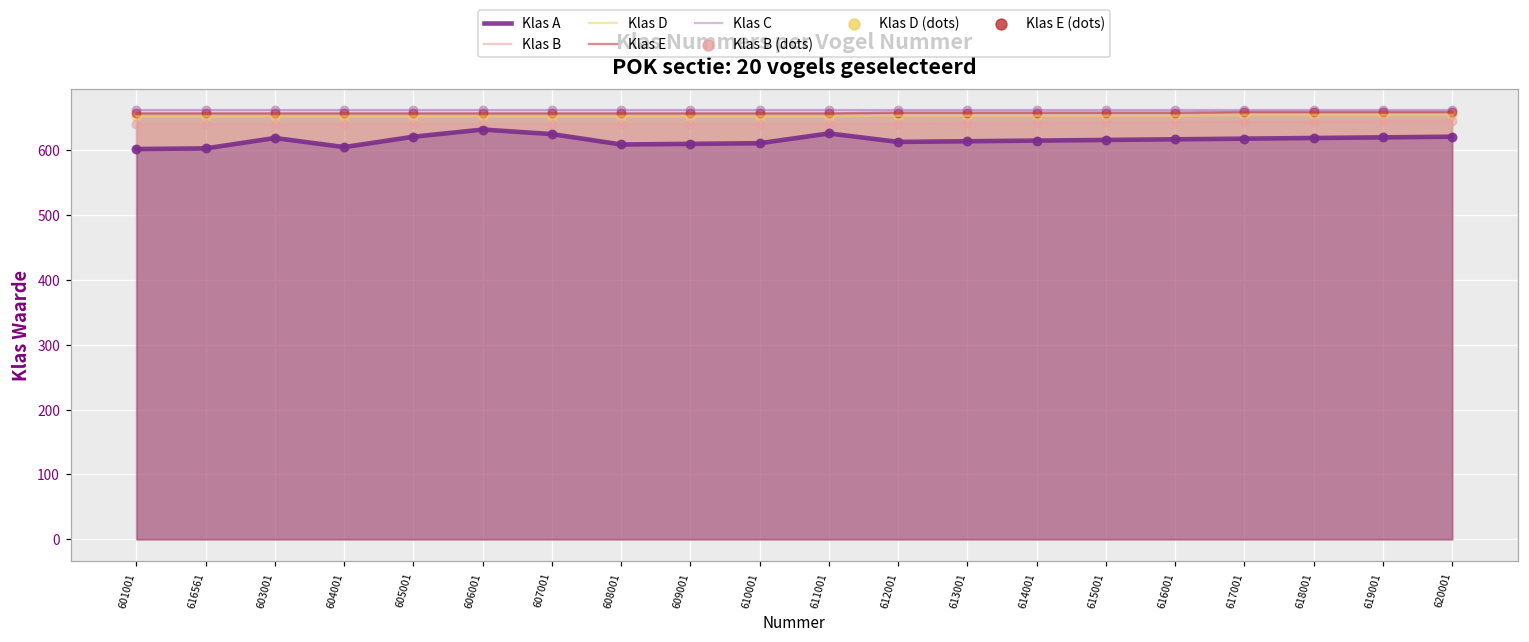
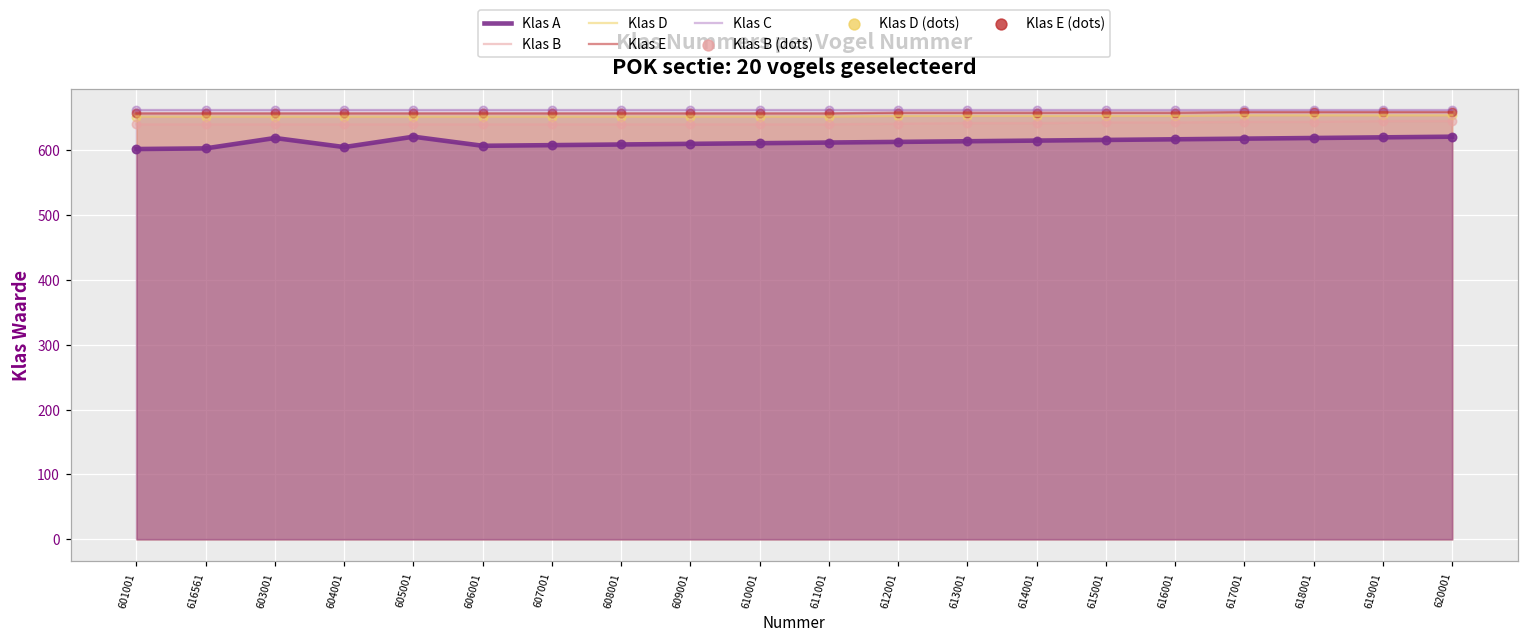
  {
    "Klas A": {
      "601001": 600,
      "616561": 600,
      "603001": 620,
      "604001": 600,
      "605001": 620,
-     "606001": 630,
-     "607001": 620,
+     "606001": 610,
+     "607001": 610,
      "608001": 610,
      "609001": 610,
      "610001": 610,
-     "611001": 630,
+     "611001": 610,
      "612001": 610,
      "613001": 610,
      "614001": 610,
      "615001": 620,
      "616001": 620,
      "617001": 620,
      "618001": 620,
      "619001": 620,
      "620001": 620
    },
    "Klas D": {
      "601001": 650,
      "616561": 650,
      "603001": 650,
      "604001": 650,
      "605001": 650,
      "606001": 650,
      "607001": 650,
      "608001": 650,
      "609001": 650,
      "610001": 650,
      "611001": 650,
      "612001": 650,
      "613001": 650,
      "614001": 650,
      "615001": 650,
      "616001": 650,
      "617001": 650,
      "618001": 650,
      "619001": 650,
      "620001": 650
    },
    "Klas E": {
      "601001": 660,
      "616561": 660,
      "603001": 660,
      "604001": 660,
      "605001": 660,
      "606001": 660,
      "607001": 660,
      "608001": 660,
      "609001": 660,
      "610001": 660,
      "611001": 660
    }
  }
